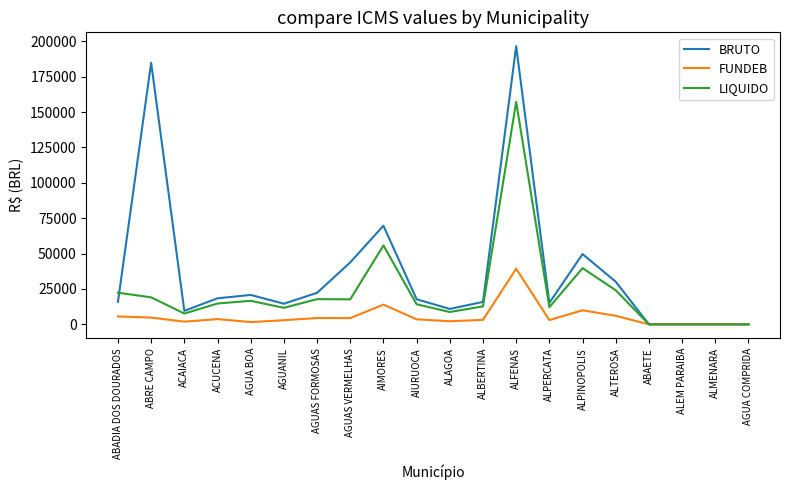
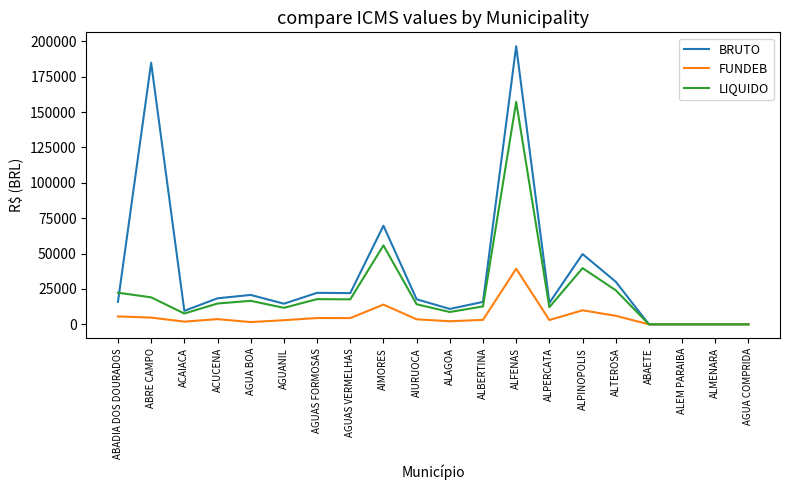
  {
    "BRUTO": {
      "ABADIA DOS DOURADOS": 16000,
      "ABRE CAMPO": 185000,
      "ACAIACA": 10000,
      "ACUCENA": 18000,
      "AGUA BOA": 21000,
      "AGUANIL": 15000,
      "AGUAS FORMOSAS": 22000,
-     "AGUAS VERMELHAS": 44000,
+     "AGUAS VERMELHAS": 22000,
      "AIMORES": 70000,
      "AIURUOCA": 18000,
      "ALAGOA": 11000,
      "ALBERTINA": 16000,
      "ALFENAS": 197000,
      "ALPERCATA": 15000,
      "ALPINOPOLIS": 50000,
      "ALTEROSA": 30000
    },
    "FUNDEB": {
      "ABADIA DOS DOURADOS": 6000,
      "ABRE CAMPO": 5000,
      "ACAIACA": 2000,
      "ACUCENA": 4000,
      "AGUA BOA": 2000,
      "AGUANIL": 3000,
      "AGUAS FORMOSAS": 4000,
      "AGUAS VERMELHAS": 4000,
      "AIMORES": 14000,
      "AIURUOCA": 4000,
      "ALAGOA": 2000,
      "ALBERTINA": 3000,
      "ALFENAS": 39000,
      "ALPERCATA": 3000,
      "ALPINOPOLIS": 10000,
      "ALTEROSA": 6000
    },
    "LIQUIDO": {
      "ABADIA DOS DOURADOS": 22000,
      "ABRE CAMPO": 19000,
      "ACAIACA": 8000,
      "ACUCENA": 15000,
      "AGUA BOA": 17000,
      "AGUANIL": 12000,
      "AGUAS FORMOSAS": 18000,
      "AGUAS VERMELHAS": 18000,
      "AIMORES": 56000,
      "AIURUOCA": 14000,
      "ALAGOA": 9000,
      "ALBERTINA": 13000,
      "ALFENAS": 157000,
      "ALPERCATA": 12000,
      "ALPINOPOLIS": 40000,
      "ALTEROSA": 24000
    }
  }
